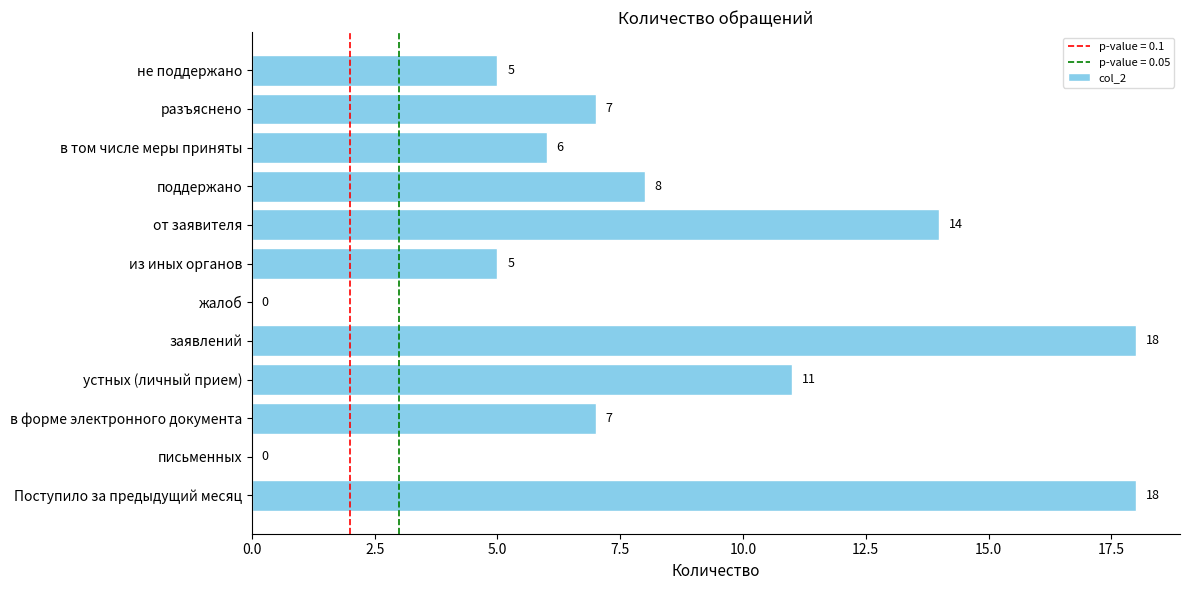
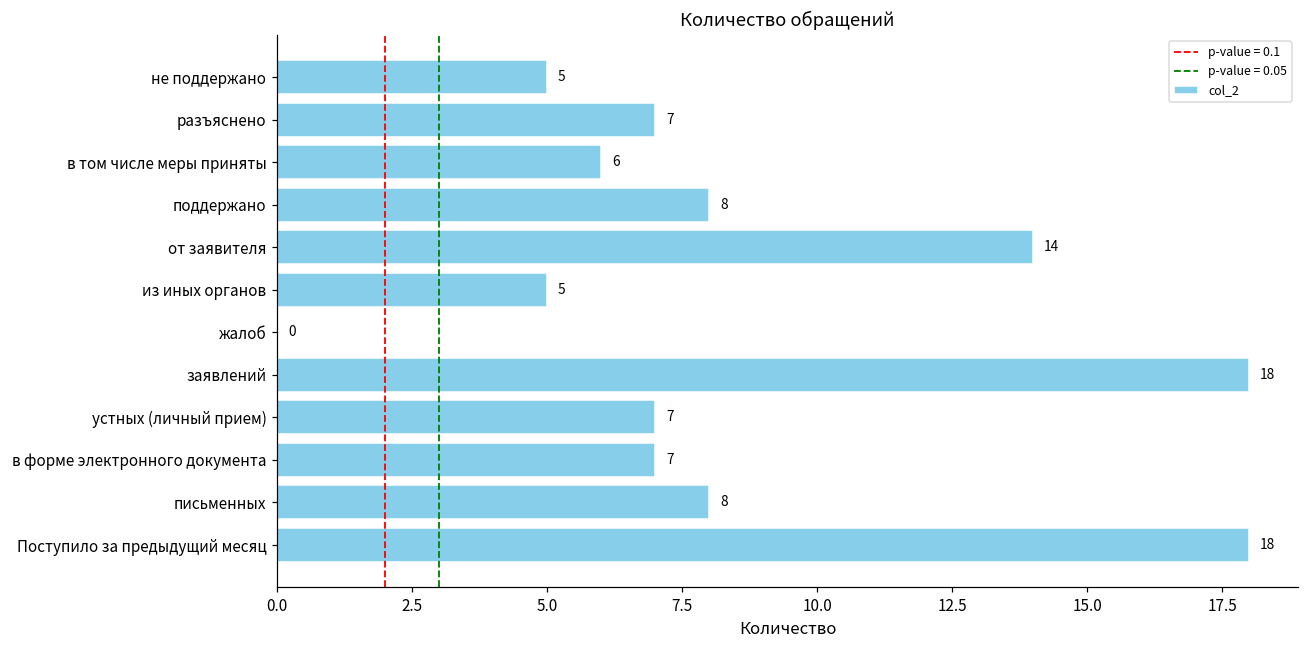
  {
    "не поддержано": 5,
    "разъяснено": 7,
    "в том числе меры приняты": 6,
    "поддержано": 8,
    "от заявителя": 14,
    "из иных органов": 5,
    "жалоб": 0,
    "заявлений": 18,
-   "устных (личный прием)": 11,
+   "устных (личный прием)": 7,
    "в форме электронного документа": 7,
-   "письменных": 0,
+   "письменных": 8,
    "Поступило за предыдущий месяц": 18
  }
